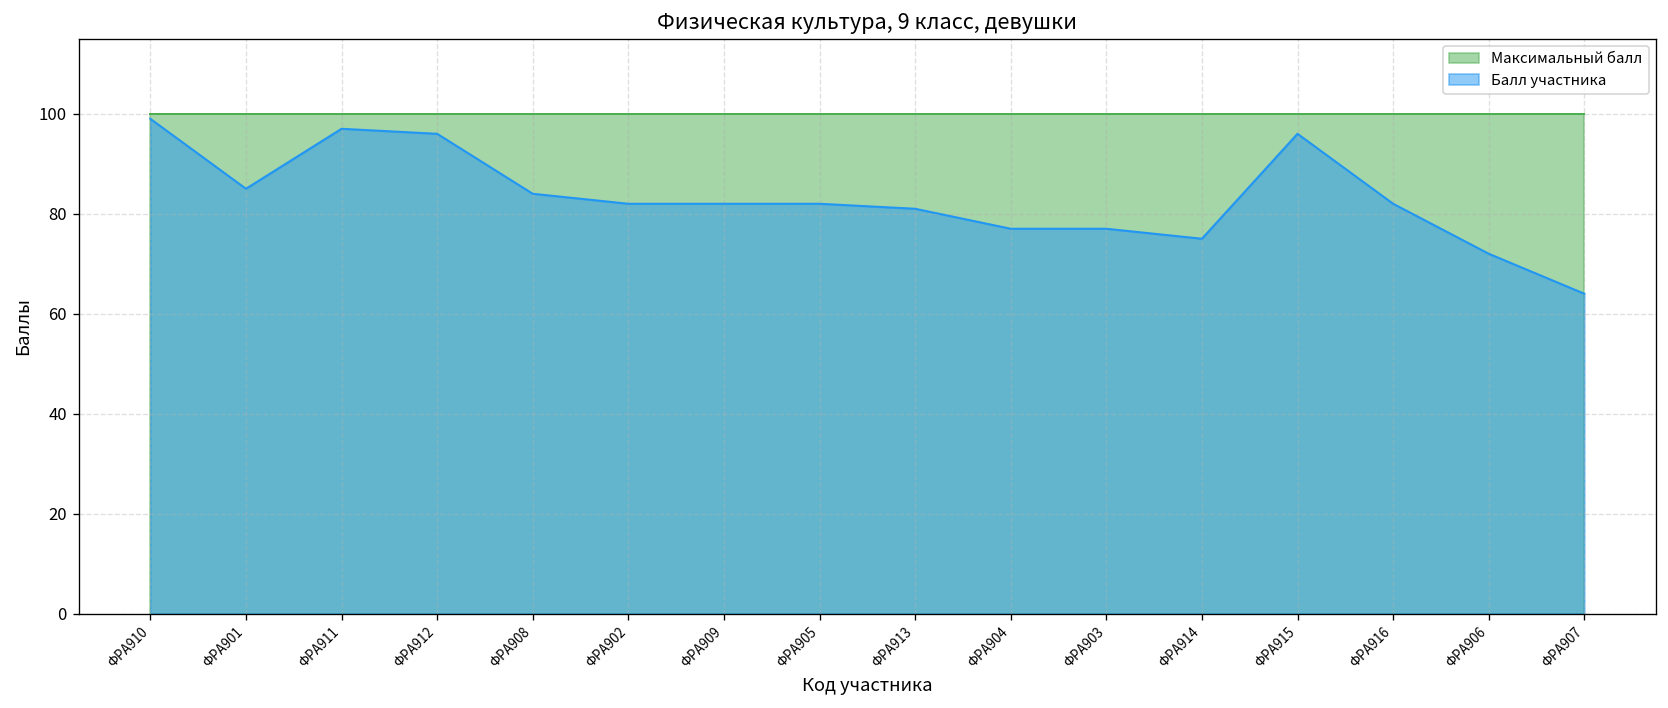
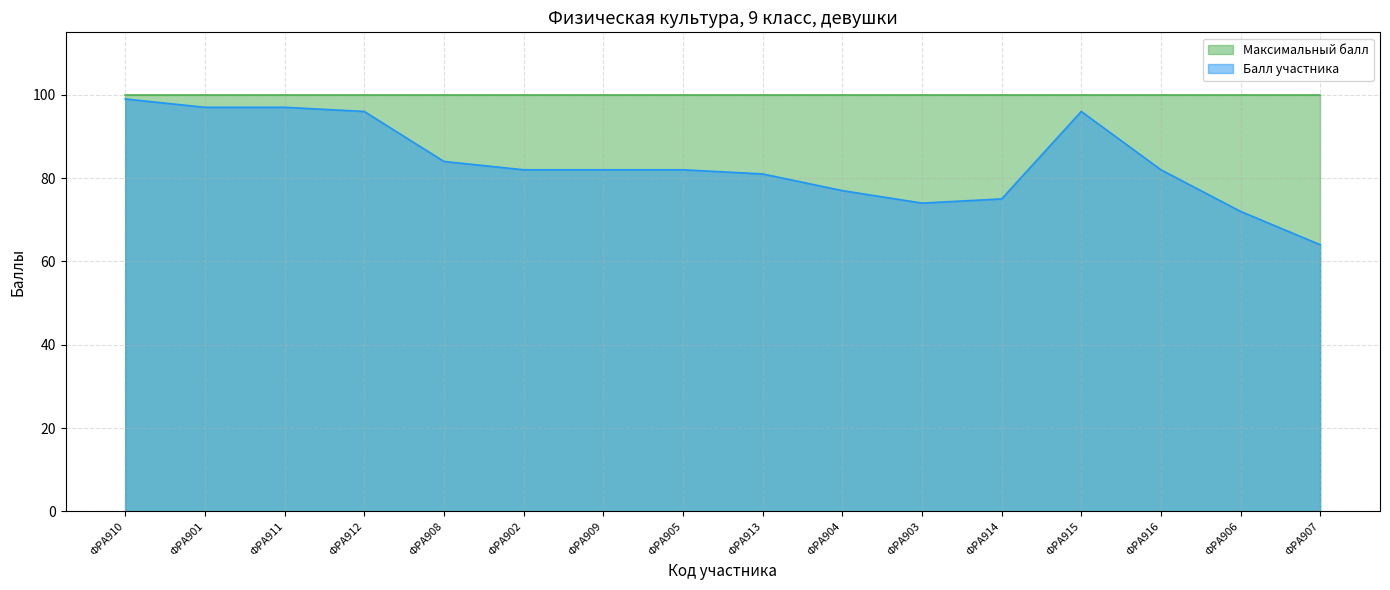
  {
    "Максимальный балл": {
      "ФРА910": 100,
      "ФРА901": 100,
      "ФРА911": 100,
      "ФРА912": 100,
      "ФРА908": 100,
      "ФРА902": 100,
      "ФРА909": 100,
      "ФРА905": 100,
      "ФРА913": 100,
      "ФРА904": 100,
      "ФРА903": 100,
      "ФРА914": 100,
      "ФРА915": 100,
      "ФРА916": 100,
      "ФРА906": 100,
      "ФРА907": 100
    },
    "Балл участника": {
      "ФРА910": 99,
-     "ФРА901": 85,
+     "ФРА901": 97,
      "ФРА911": 97,
      "ФРА912": 96,
      "ФРА908": 84,
      "ФРА902": 82,
      "ФРА909": 82,
      "ФРА905": 82,
      "ФРА913": 81,
      "ФРА904": 77,
-     "ФРА903": 77,
+     "ФРА903": 74,
      "ФРА914": 75,
      "ФРА915": 96,
      "ФРА916": 82,
      "ФРА906": 72,
      "ФРА907": 64
    }
  }
